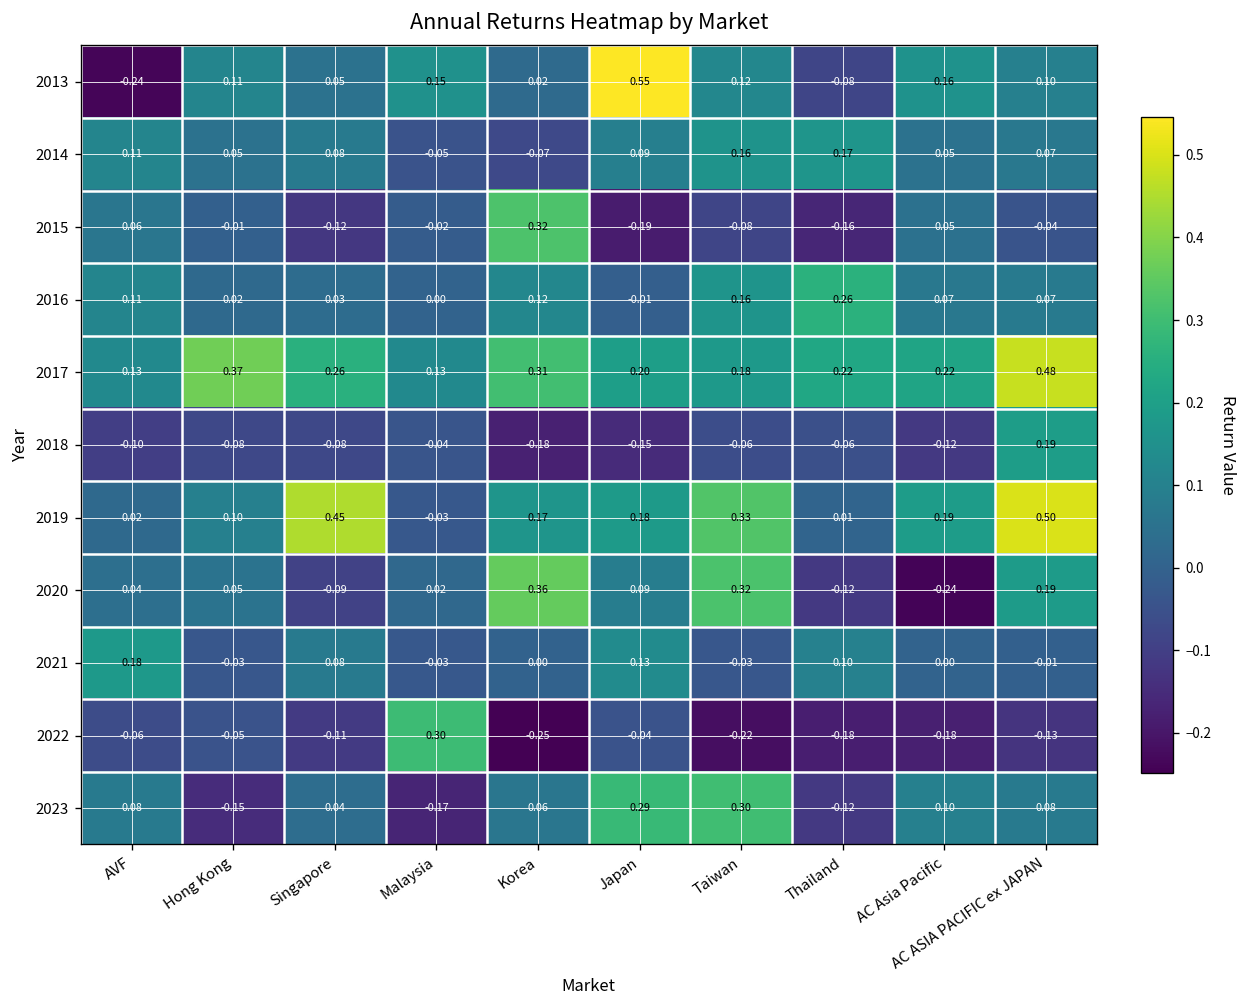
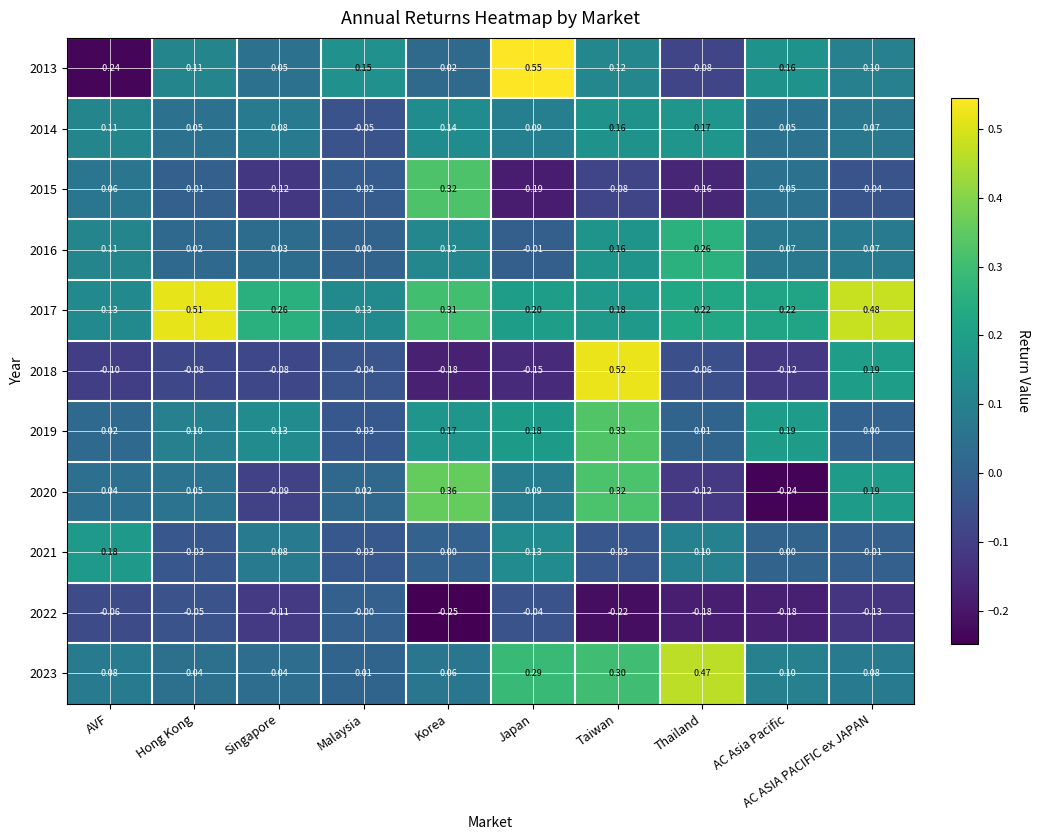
  {
    "2013": {
      "AVF": -0.24,
      "Hong Kong": 0.11,
      "Singapore": 0.05,
      "Malaysia": 0.15,
      "Korea": 0.02,
      "Japan": 0.55,
      "Taiwan": 0.12,
      "Thailand": -0.08,
      "AC Asia Pacific": 0.16,
      "AC ASIA PACIFIC ex JAPAN": 0.10
    },
    "2014": {
      "AVF": 0.11,
      "Hong Kong": 0.05,
      "Singapore": 0.08,
      "Malaysia": -0.05,
-     "Korea": -0.07,
+     "Korea": 0.14,
      "Japan": 0.09,
      "Taiwan": 0.16,
      "Thailand": 0.17,
      "AC Asia Pacific": 0.05,
      "AC ASIA PACIFIC ex JAPAN": 0.07
    },
    "2015": {
      "AVF": 0.06,
      "Hong Kong": -0.01,
      "Singapore": -0.12,
      "Malaysia": -0.02,
      "Korea": 0.32,
      "Japan": -0.19,
      "Taiwan": -0.08,
      "Thailand": -0.16,
      "AC Asia Pacific": 0.05,
      "AC ASIA PACIFIC ex JAPAN": -0.04
    },
    "2016": {
      "AVF": 0.11,
      "Hong Kong": 0.02,
      "Singapore": 0.03,
      "Malaysia": 0.00,
      "Korea": 0.12,
      "Japan": -0.01,
      "Taiwan": 0.16,
      "Thailand": 0.26,
      "AC Asia Pacific": 0.07,
      "AC ASIA PACIFIC ex JAPAN": 0.07
    },
    "2017": {
      "AVF": 0.13,
-     "Hong Kong": 0.37,
+     "Hong Kong": 0.51,
      "Singapore": 0.26,
      "Malaysia": 0.13,
      "Korea": 0.31,
      "Japan": 0.20,
      "Taiwan": 0.18,
      "Thailand": 0.22,
      "AC Asia Pacific": 0.22,
      "AC ASIA PACIFIC ex JAPAN": 0.48
    },
    "2018": {
      "AVF": -0.10,
      "Hong Kong": -0.08,
      "Singapore": -0.08,
      "Malaysia": -0.04,
      "Korea": -0.18,
      "Japan": -0.15,
-     "Taiwan": -0.06,
+     "Taiwan": 0.52,
      "Thailand": -0.06,
      "AC Asia Pacific": -0.12,
      "AC ASIA PACIFIC ex JAPAN": 0.19
    },
    "2019": {
      "AVF": 0.02,
      "Hong Kong": 0.10,
-     "Singapore": 0.45,
+     "Singapore": 0.13,
      "Malaysia": -0.03,
      "Korea": 0.17,
      "Japan": 0.18,
      "Taiwan": 0.33,
      "Thailand": 0.01,
      "AC Asia Pacific": 0.19,
-     "AC ASIA PACIFIC ex JAPAN": 0.50
+     "AC ASIA PACIFIC ex JAPAN": 0.00
    },
    "2020": {
      "AVF": 0.04,
      "Hong Kong": 0.05,
      "Singapore": -0.09,
      "Malaysia": 0.02,
      "Korea": 0.36,
      "Japan": 0.09,
      "Taiwan": 0.32,
      "Thailand": -0.12,
      "AC Asia Pacific": -0.24,
      "AC ASIA PACIFIC ex JAPAN": 0.19
    },
    "2021": {
      "AVF": 0.18,
      "Hong Kong": -0.03,
      "Singapore": 0.08,
      "Malaysia": -0.03,
      "Korea": 0.00,
      "Japan": 0.13,
      "Taiwan": -0.03,
      "Thailand": 0.10,
      "AC Asia Pacific": 0.00,
      "AC ASIA PACIFIC ex JAPAN": -0.01
    },
    "2022": {
      "AVF": -0.06,
      "Hong Kong": -0.05,
      "Singapore": -0.11,
-     "Malaysia": 0.30,
+     "Malaysia": -0.00,
      "Korea": -0.25,
      "Japan": -0.04,
      "Taiwan": -0.22,
      "Thailand": -0.18,
      "AC Asia Pacific": -0.18,
      "AC ASIA PACIFIC ex JAPAN": -0.13
    },
    "2023": {
      "AVF": 0.08,
-     "Hong Kong": -0.15,
+     "Hong Kong": 0.04,
      "Singapore": 0.04,
-     "Malaysia": -0.17,
+     "Malaysia": 0.01,
      "Korea": 0.06,
      "Japan": 0.29,
      "Taiwan": 0.30,
-     "Thailand": -0.12,
+     "Thailand": 0.47,
      "AC Asia Pacific": 0.10,
      "AC ASIA PACIFIC ex JAPAN": 0.08
    }
  }
